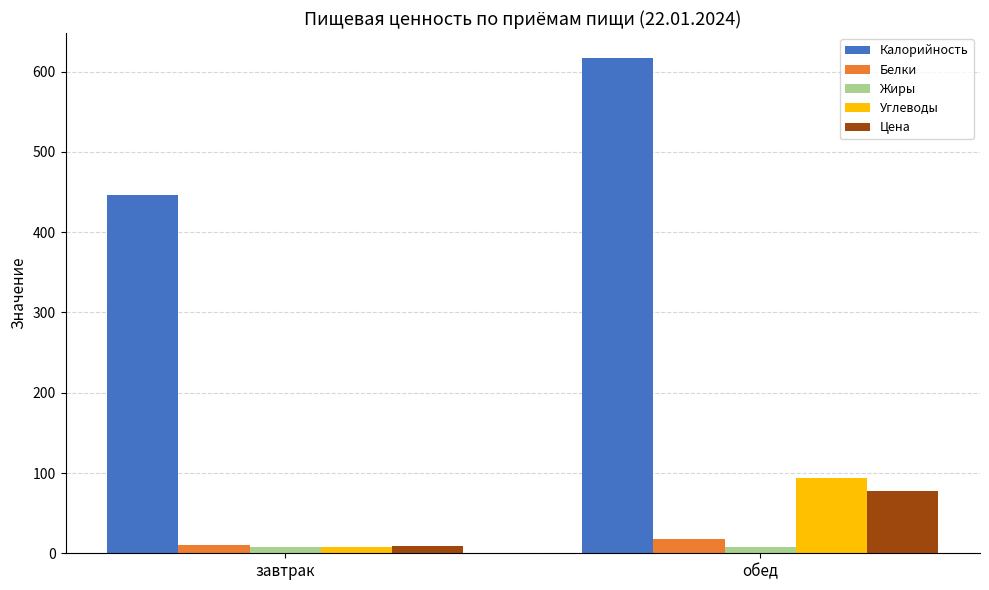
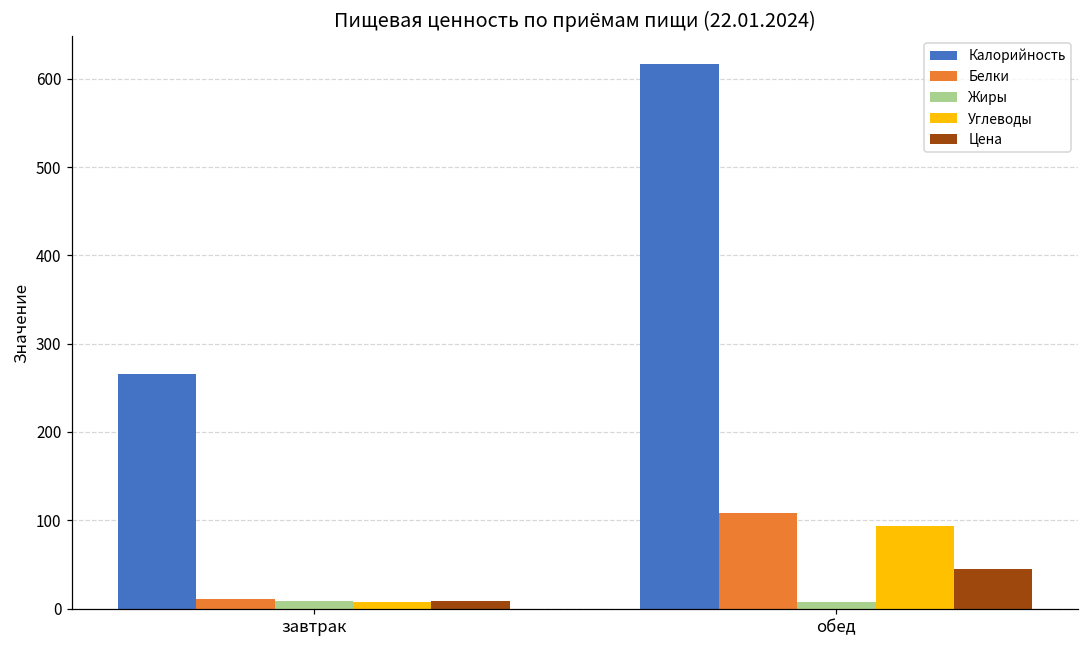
  {
    "Калорийность": {
-     "завтрак": 450,
+     "завтрак": 270,
      "обед": 620
    },
    "Белки": {
      "завтрак": 10,
-     "обед": 20
+     "обед": 110
    },
    "Жиры": {
      "завтрак": 10,
      "обед": 10
    },
    "Углеводы": {
      "завтрак": 10,
      "обед": 90
    },
    "Цена": {
      "завтрак": 10,
-     "обед": 80
+     "обед": 50
    }
  }
